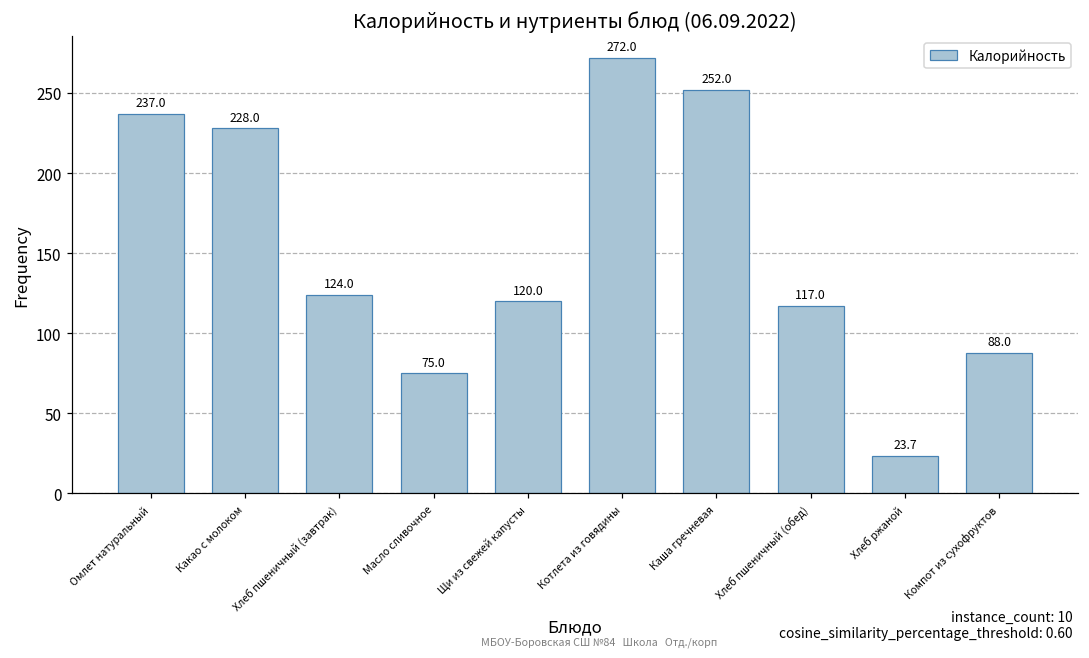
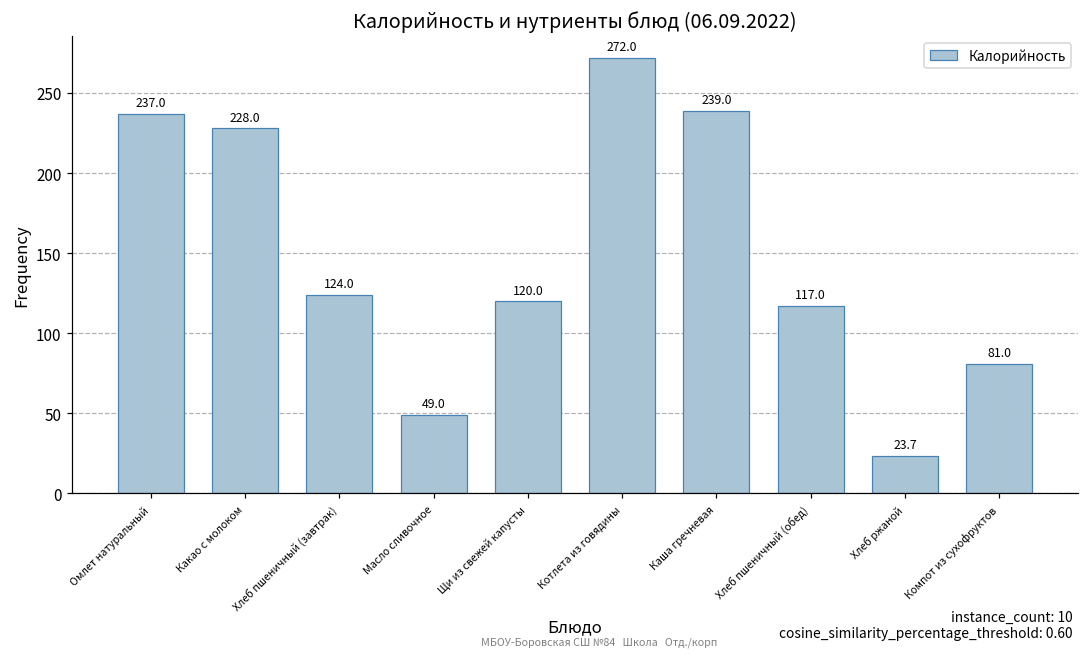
  {
    "Омлет натуральный": 237.0,
    "Какао с молоком": 228.0,
    "Хлеб пшеничный (завтрак)": 124.0,
-   "Масло сливочное": 75.0,
+   "Масло сливочное": 49.0,
    "Щи из свежей капусты": 120.0,
    "Котлета из говядины": 272.0,
-   "Каша гречневая": 252.0,
+   "Каша гречневая": 239.0,
    "Хлеб пшеничный (обед)": 117.0,
    "Хлеб ржаной": 23.7,
-   "Компот из сухофруктов": 88.0
+   "Компот из сухофруктов": 81.0
  }
